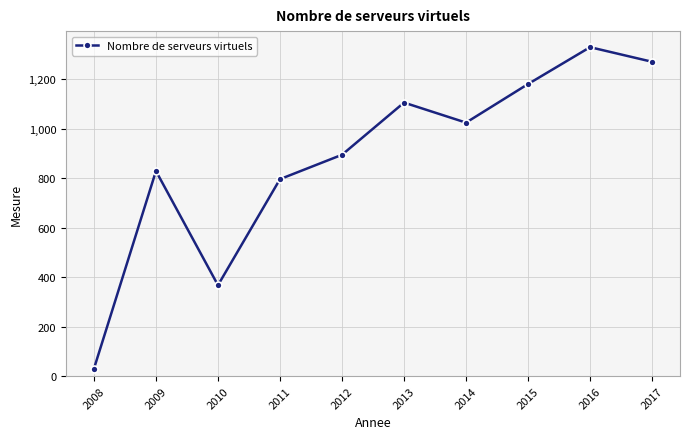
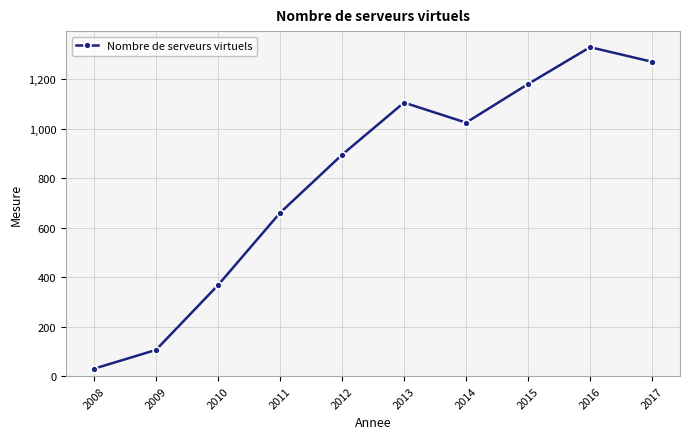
  {
    "2008": "30",
-   "2009": "830",
+   "2009": "110",
    "2010": "370",
-   "2011": "800",
+   "2011": "660",
    "2012": "900",
    "2013": "1,110",
    "2014": "1,030",
    "2015": "1,180",
    "2016": "1,330",
    "2017": "1,270"
  }
